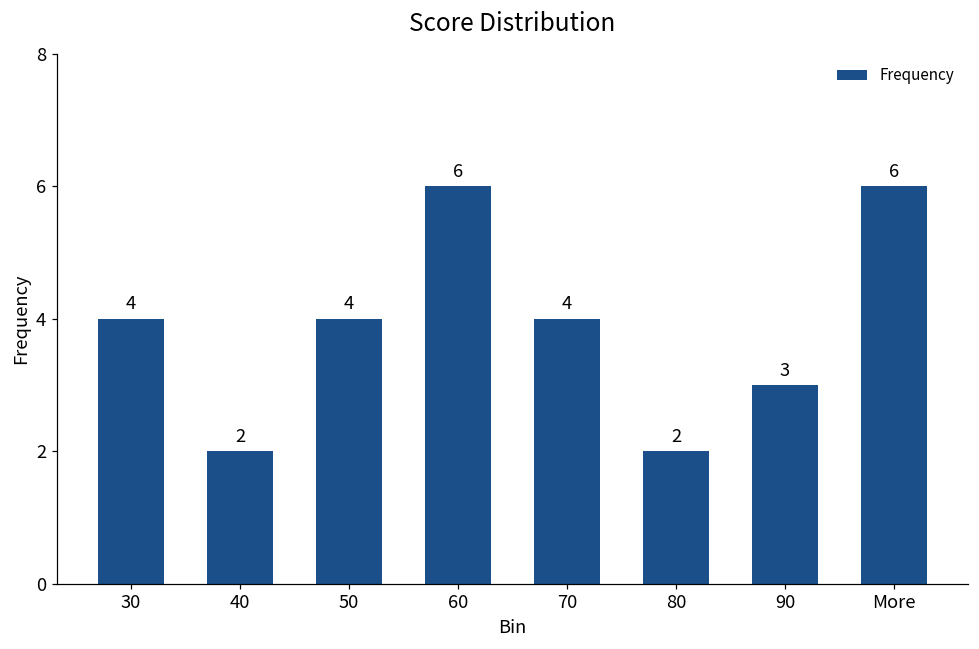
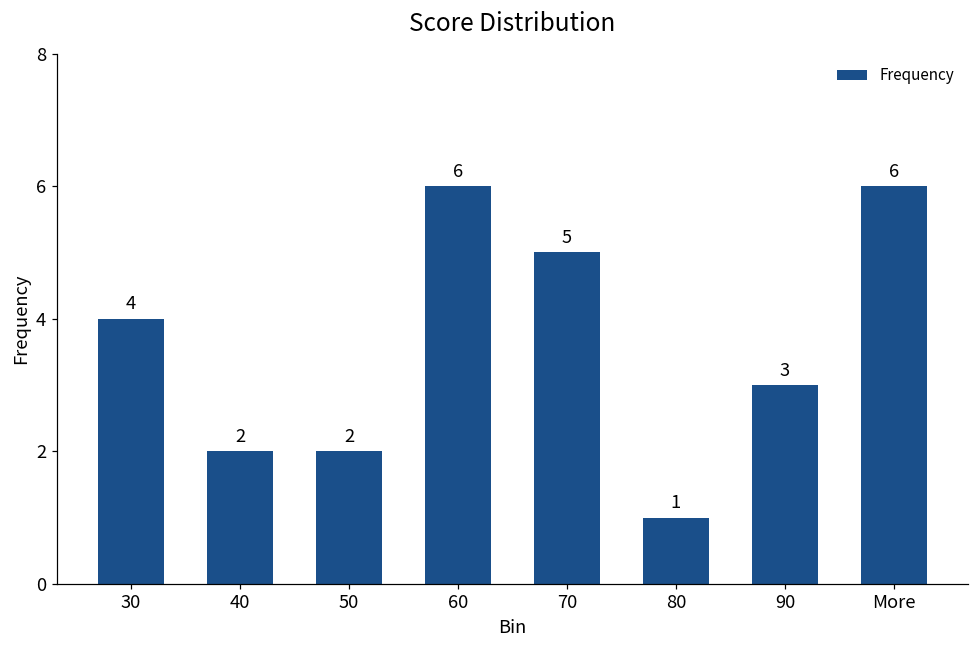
  {
    "30": 4,
    "40": 2,
-   "50": 4,
+   "50": 2,
    "60": 6,
-   "70": 4,
-   "80": 2,
+   "70": 5,
+   "80": 1,
    "90": 3,
    "More": 6
  }
